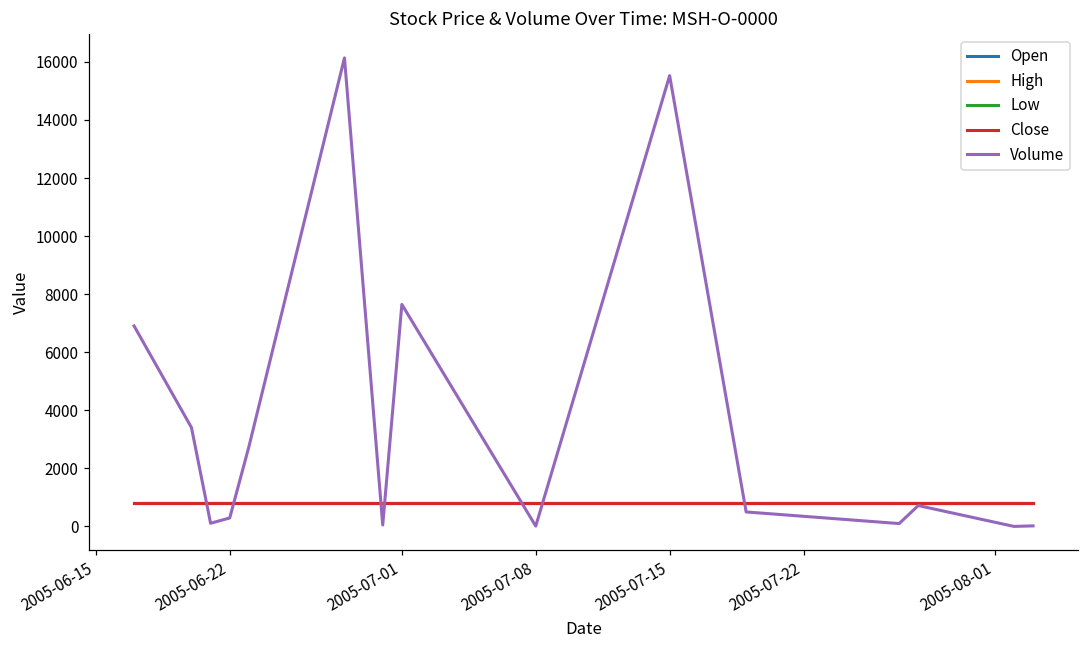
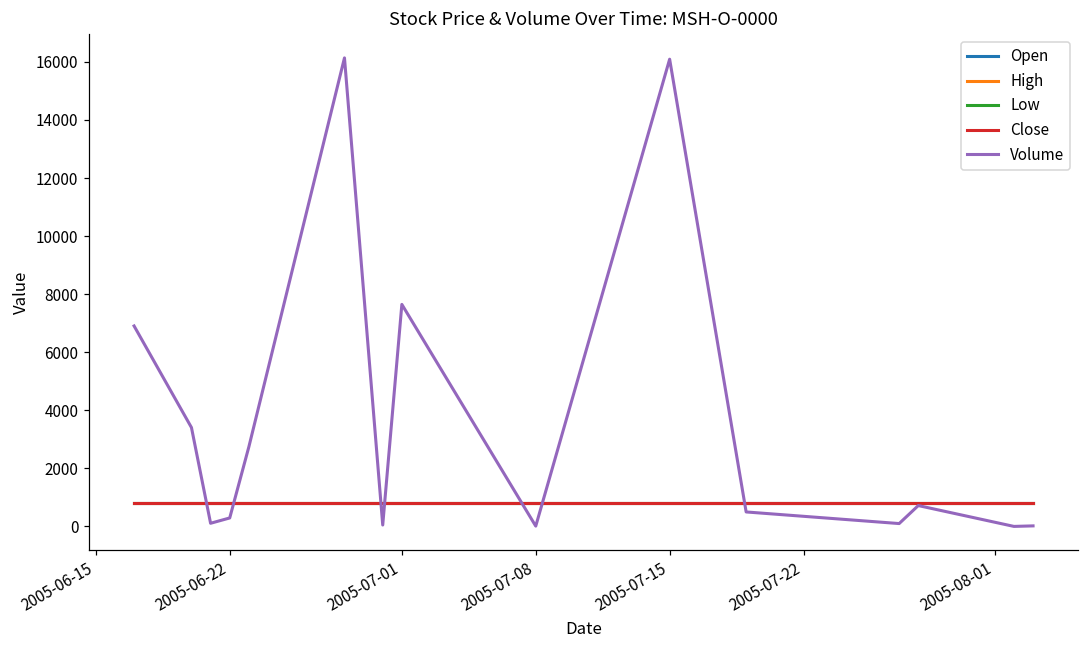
  {
    "Close": {
      "2005-06-22": 800,
      "2005-07-01": 800,
      "2005-07-08": 800,
      "2005-07-15": 800
    },
    "Volume": {
      "2005-06-22": 300,
      "2005-07-01": 7600,
      "2005-07-08": 0,
-     "2005-07-15": 15500
+     "2005-07-15": 16100
    }
  }
